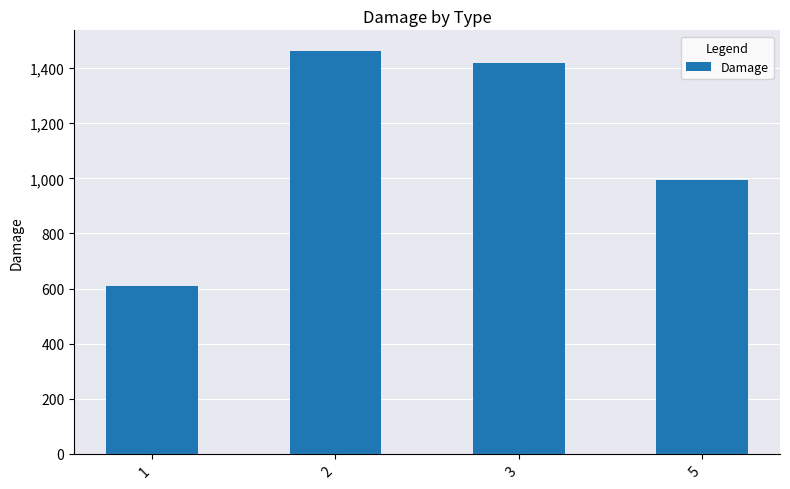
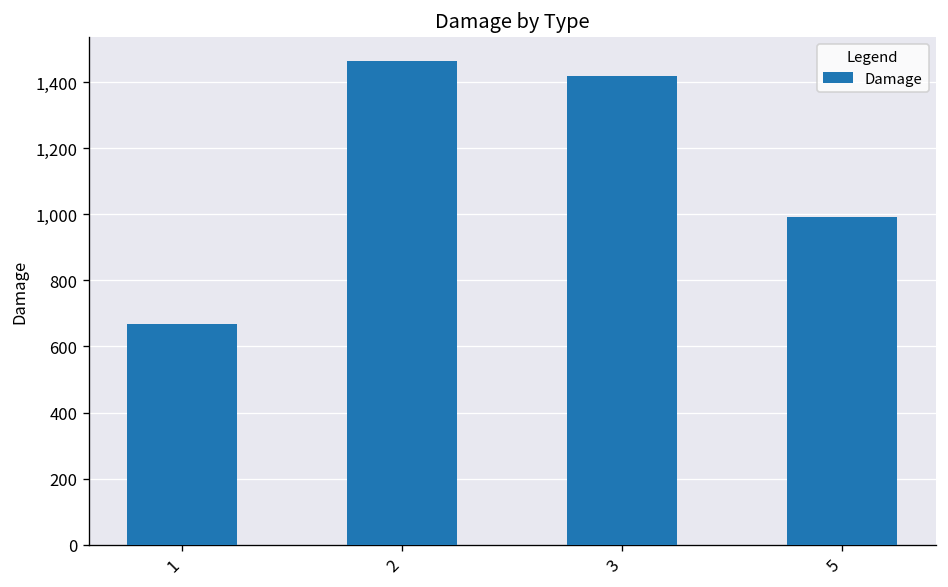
  {
-   "1": "610",
+   "1": "670",
    "2": "1,460",
    "3": "1,420",
    "5": "990"
  }
